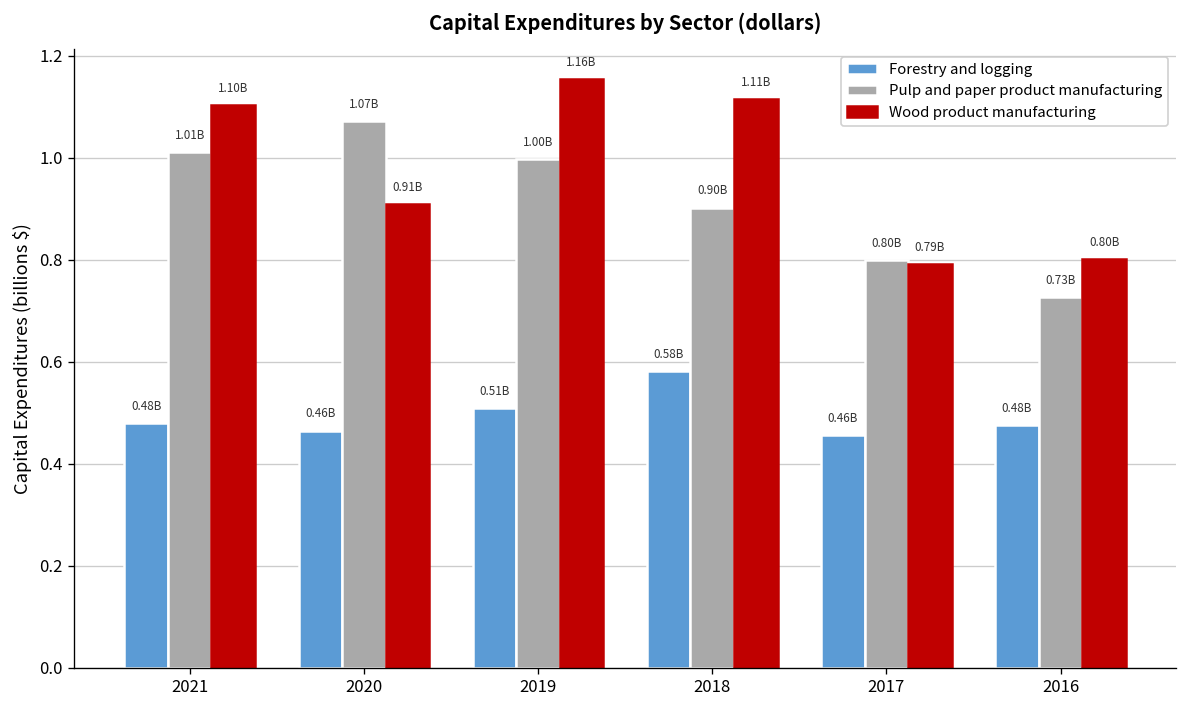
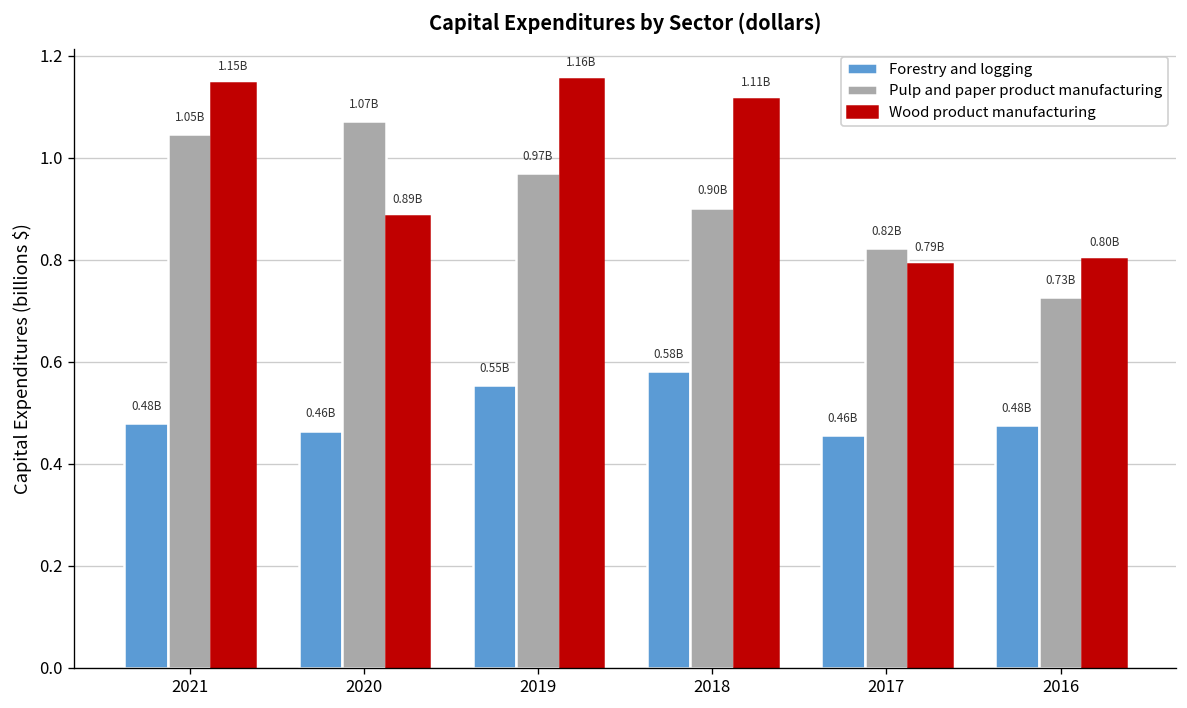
  {
    "Forestry and logging": {
      "2021": "0.48B",
      "2020": "0.46B",
-     "2019": "0.51B",
+     "2019": "0.55B",
      "2018": "0.58B",
      "2017": "0.46B",
      "2016": "0.48B"
    },
    "Pulp and paper product manufacturing": {
-     "2021": "1.01B",
+     "2021": "1.05B",
      "2020": "1.07B",
-     "2019": "1.00B",
+     "2019": "0.97B",
      "2018": "0.90B",
-     "2017": "0.80B",
+     "2017": "0.82B",
      "2016": "0.73B"
    },
    "Wood product manufacturing": {
-     "2021": "1.10B",
-     "2020": "0.91B",
+     "2021": "1.15B",
+     "2020": "0.89B",
      "2019": "1.16B",
      "2018": "1.11B",
      "2017": "0.79B",
      "2016": "0.80B"
    }
  }
